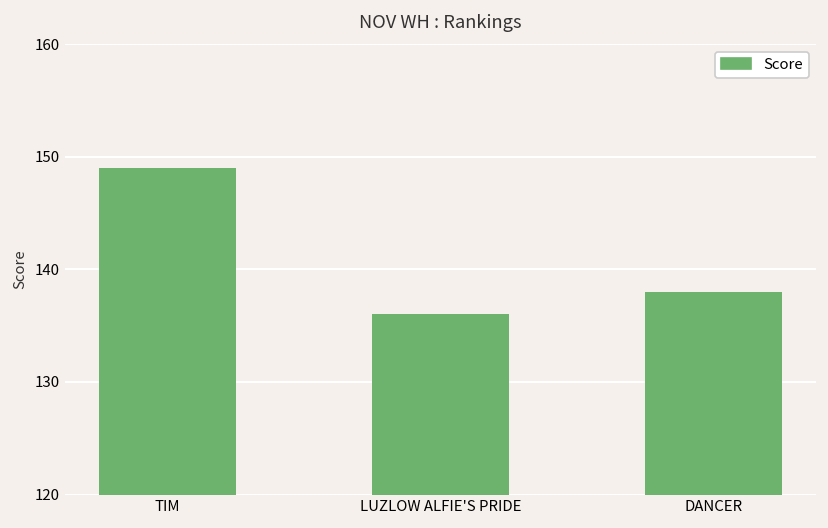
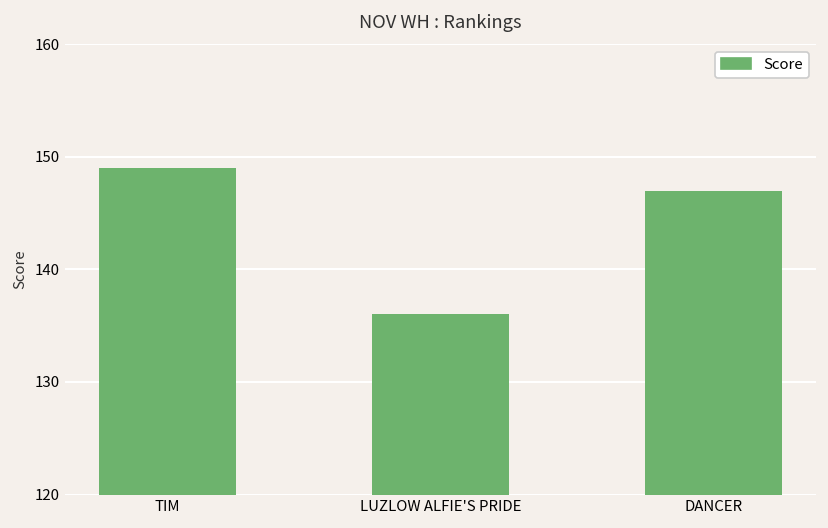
  {
    "TIM": 149,
    "LUZLOW ALFIE'S PRIDE": 136,
-   "DANCER": 138
+   "DANCER": 147
  }
